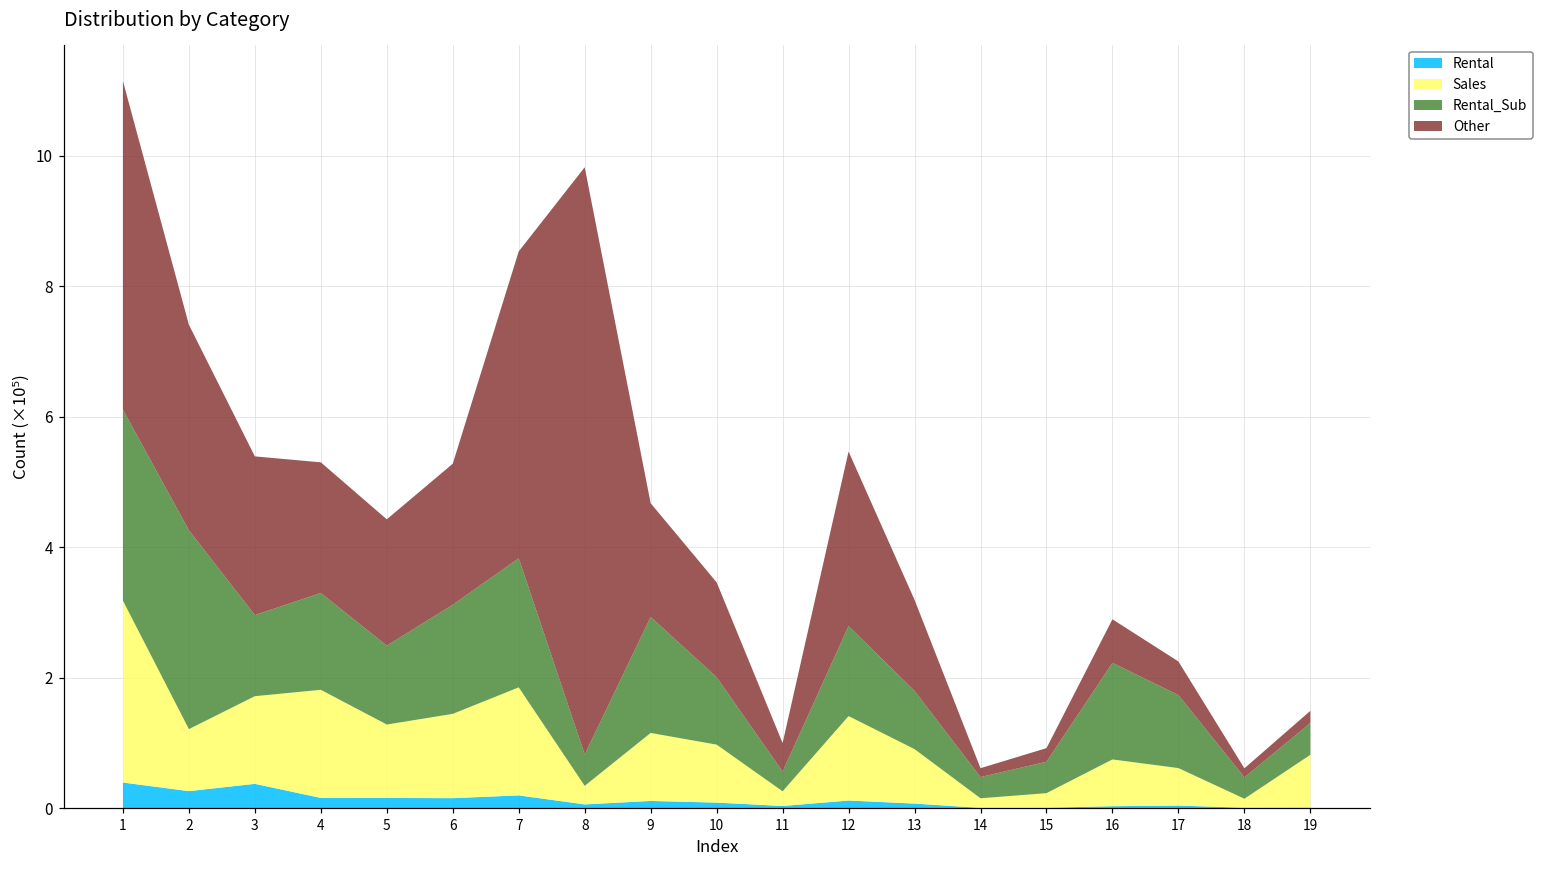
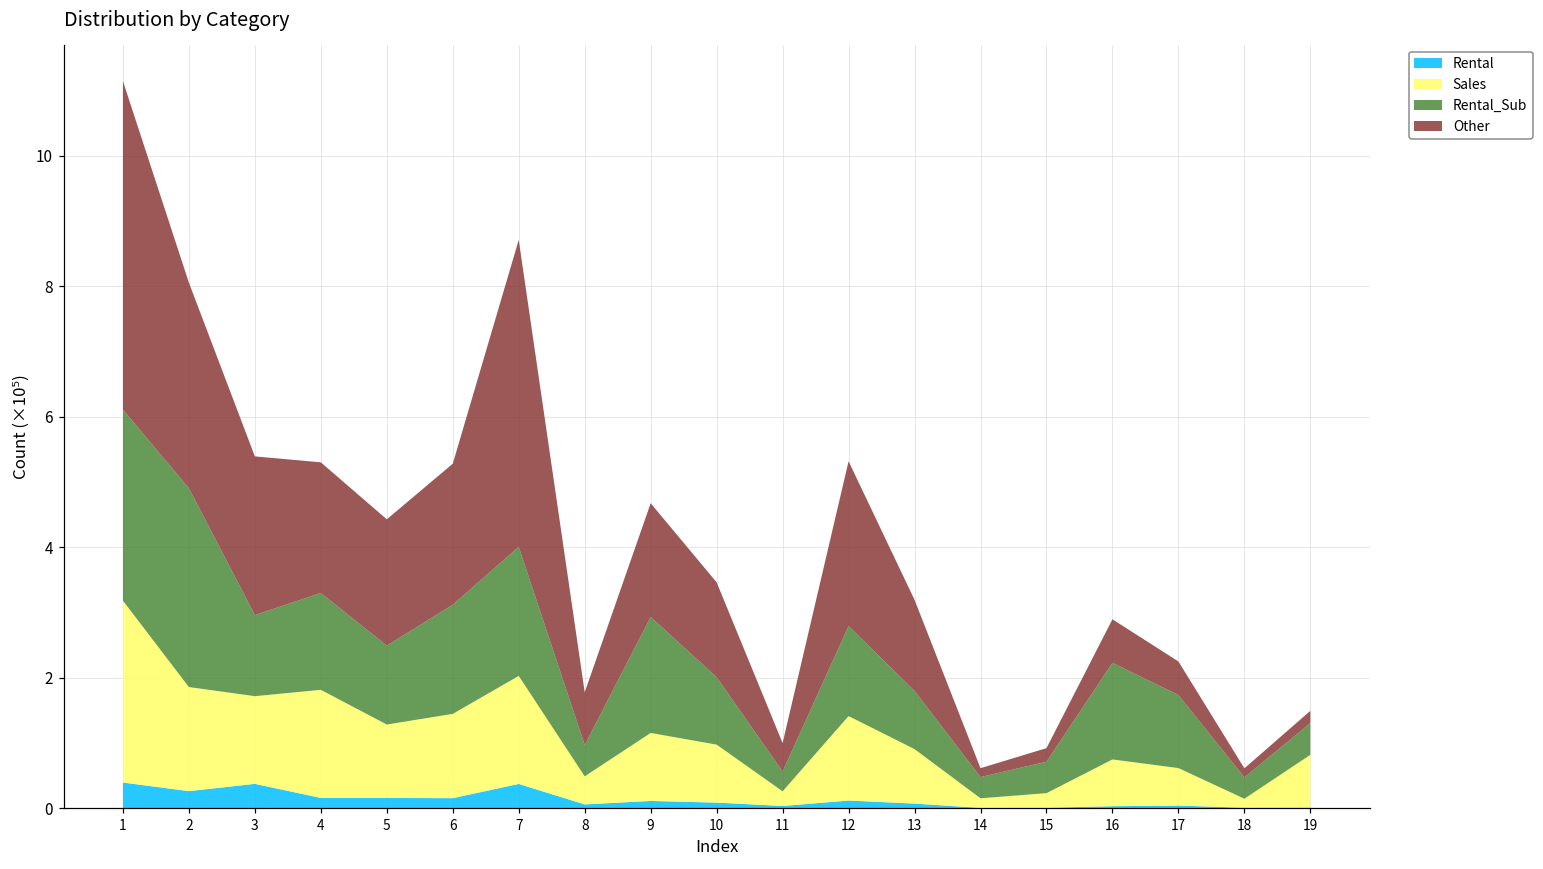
  {
    "Rental": {
      "1": 0.4,
      "2": 0.3,
      "3": 0.4,
      "4": 0.2,
      "5": 0.2,
      "6": 0.2,
-     "7": 0.2,
+     "7": 0.4,
      "8": 0.1,
      "9": 0.1,
      "10": 0.1,
      "12": 0.1,
      "13": 0.1
    },
    "Sales": {
      "1": 2.8,
-     "2": 1.0,
+     "2": 1.6,
      "3": 1.3,
      "4": 1.7,
      "5": 1.1,
      "6": 1.3,
      "7": 1.7,
-     "8": 0.3,
+     "8": 0.4,
      "9": 1.0,
      "10": 0.9,
      "11": 0.2,
      "12": 1.3,
      "13": 0.8,
      "14": 0.1,
      "15": 0.2,
      "16": 0.7,
      "17": 0.6,
      "18": 0.1,
      "19": 0.8
    },
    "Rental_Sub": {
      "1": 2.9,
      "2": 3.0,
      "3": 1.2,
      "4": 1.5,
      "5": 1.2,
      "6": 1.7,
      "7": 2.0,
      "8": 0.5,
      "9": 1.8,
      "10": 1.0,
      "11": 0.3,
      "12": 1.4,
      "13": 0.9,
      "14": 0.3,
      "15": 0.5,
      "16": 1.5,
      "17": 1.1,
      "18": 0.3,
      "19": 0.5
    },
    "Other": {
      "1": 5.0,
      "2": 3.1,
      "3": 2.4,
      "4": 2.0,
      "5": 1.9,
      "6": 2.2,
      "7": 4.7,
-     "8": 9.0,
+     "8": 0.8,
      "9": 1.7,
      "10": 1.5,
      "11": 0.4,
-     "12": 2.7,
+     "12": 2.5,
      "13": 1.4,
      "14": 0.1,
      "15": 0.2,
      "16": 0.7,
      "17": 0.5,
      "18": 0.1,
      "19": 0.2
    }
  }
